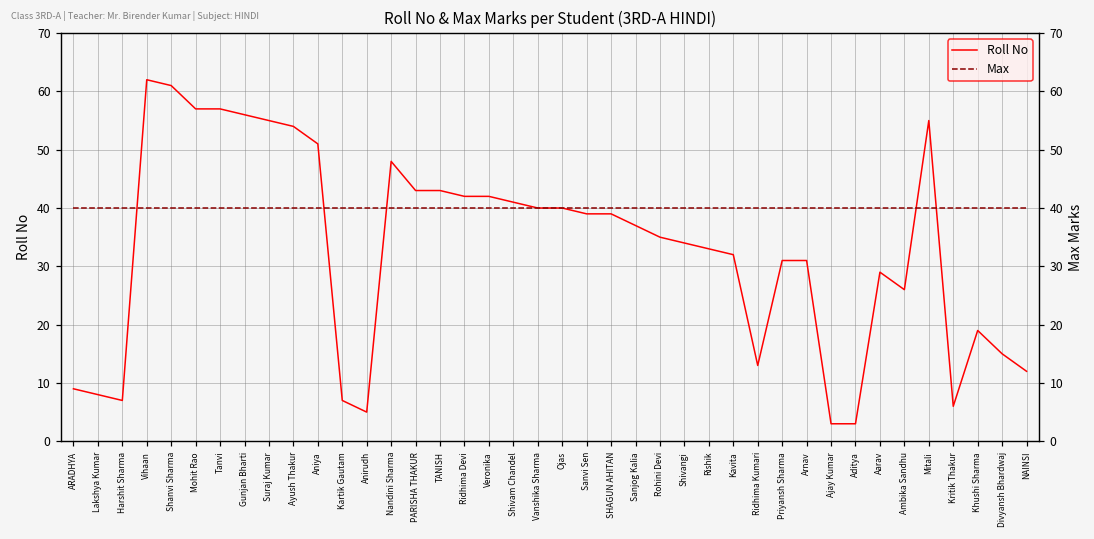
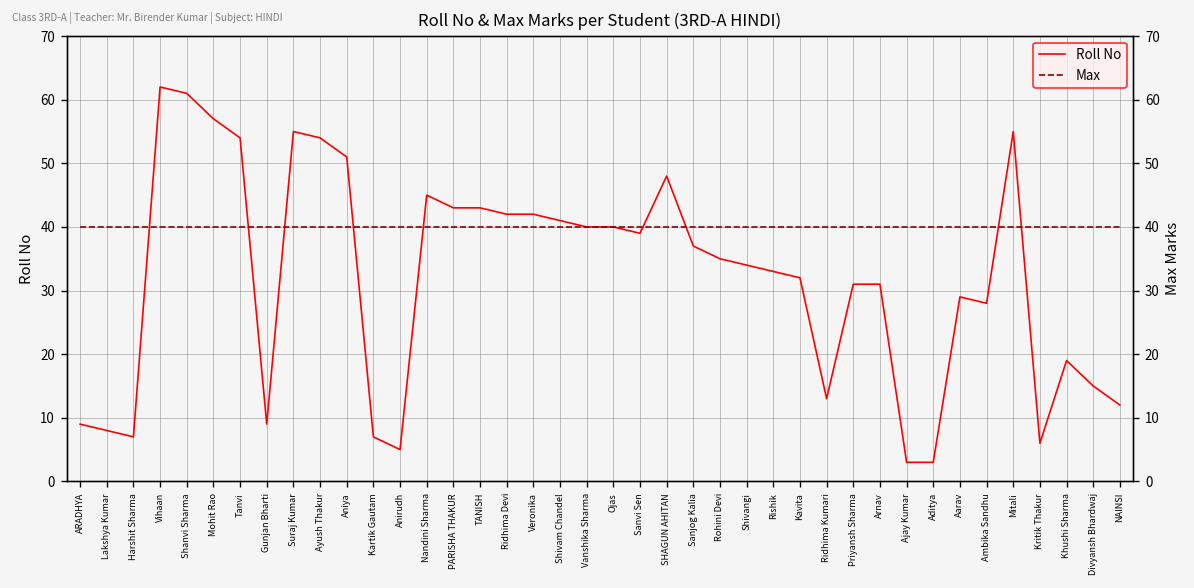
  {
    "Roll No": {
      "ARADHYA": 9,
      "Lakshya Kumar": 8,
      "Harshit Sharma": 7,
      "Vihaan": 62,
      "Shanvi Sharma": 61,
      "Mohit Rao": 57,
-     "Tanvi": 57,
-     "Gunjan Bharti": 56,
+     "Tanvi": 54,
+     "Gunjan Bharti": 9,
      "Suraj Kumar": 55,
      "Ayush Thakur": 54,
      "Aniya": 51,
      "Kartik Gautam": 7,
      "Anirudh": 5,
-     "Nandini Sharma": 48,
+     "Nandini Sharma": 45,
      "PARISHA THAKUR": 43,
      "TANISH": 43,
      "Ridhima Devi": 42,
      "Veronika": 42,
      "Shivam Chandel": 41,
      "Sanvi Sen": 39,
-     "SHAGUN AHITAN": 39,
+     "SHAGUN AHITAN": 48,
      "Sanjog Kalia": 37,
      "Rohini Devi": 35,
      "Shivangi": 34,
      "Rishik": 33,
      "Kavita": 32,
      "Ridhima Kumari": 13,
      "Priyansh Sharma": 31,
      "Arnav": 31,
      "Ajay Kumar": 3,
      "Aditya": 3,
      "Aarav": 29,
-     "Ambika Sandhu": 26,
+     "Ambika Sandhu": 28,
      "Mitali": 55,
      "Kritik Thakur": 6,
      "Khushi Sharma": 19,
      "Divyansh Bhardwaj": 15,
      "NAINSI": 12
    },
    "Max": {
      "ARADHYA": 40,
      "Lakshya Kumar": 40,
      "Harshit Sharma": 40,
      "Vihaan": 40,
      "Shanvi Sharma": 40,
      "Mohit Rao": 40,
      "Tanvi": 40,
      "Gunjan Bharti": 40,
      "Suraj Kumar": 40,
      "Ayush Thakur": 40,
      "Aniya": 40,
      "Kartik Gautam": 40,
      "Anirudh": 40,
      "Nandini Sharma": 40,
      "PARISHA THAKUR": 40,
      "TANISH": 40,
      "Ridhima Devi": 40,
      "Veronika": 40,
      "Shivam Chandel": 40,
      "Sanvi Sen": 40,
      "SHAGUN AHITAN": 40,
      "Sanjog Kalia": 40,
      "Rohini Devi": 40,
      "Shivangi": 40,
      "Rishik": 40,
      "Kavita": 40,
      "Ridhima Kumari": 40,
      "Priyansh Sharma": 40,
      "Arnav": 40,
      "Ajay Kumar": 40,
      "Aditya": 40,
      "Aarav": 40,
      "Ambika Sandhu": 40,
      "Mitali": 40,
      "Kritik Thakur": 40,
      "Khushi Sharma": 40,
      "Divyansh Bhardwaj": 40,
      "NAINSI": 40
    }
  }
